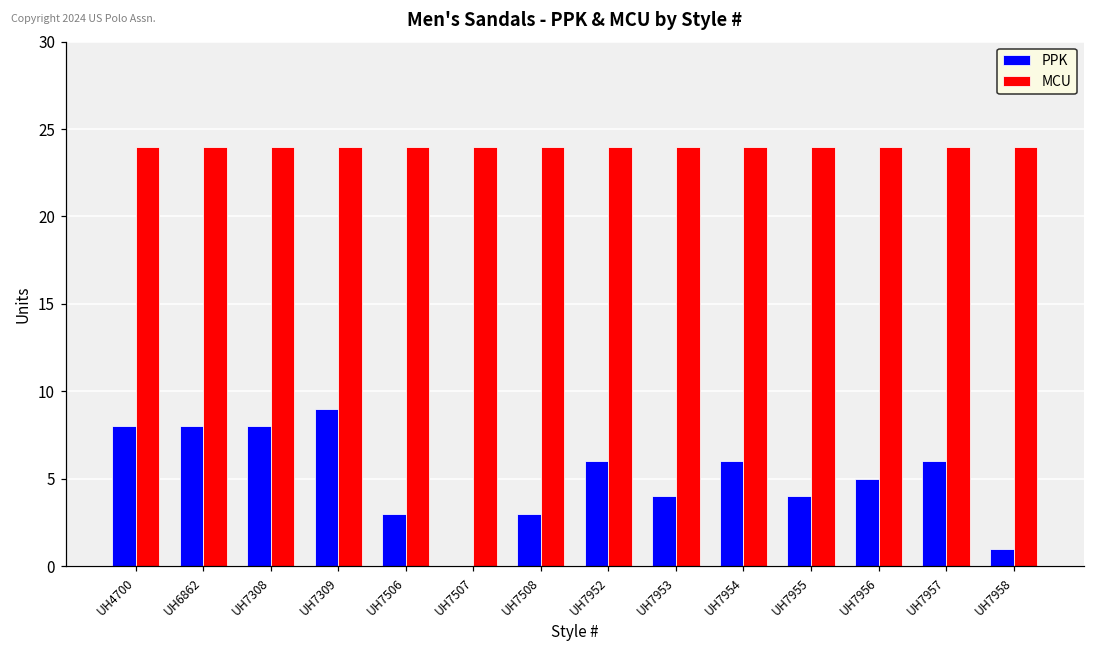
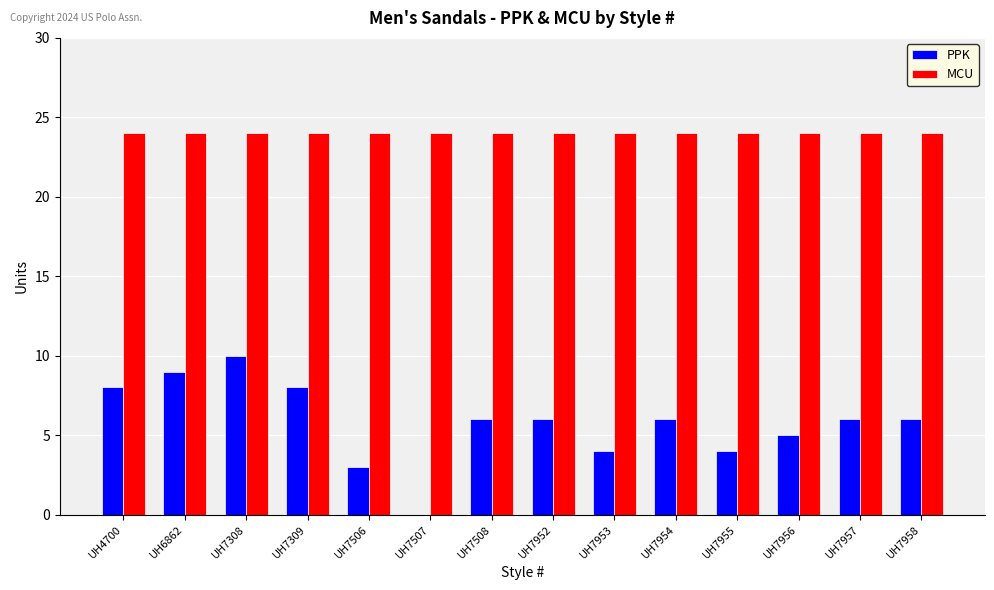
  {
    "PPK": {
      "UH4700": 8,
-     "UH6862": 8,
-     "UH7308": 8,
-     "UH7309": 9,
+     "UH6862": 9,
+     "UH7308": 10,
+     "UH7309": 8,
      "UH7506": 3,
      "UH7507": 0,
-     "UH7508": 3,
+     "UH7508": 6,
      "UH7952": 6,
      "UH7953": 4,
      "UH7954": 6,
      "UH7955": 4,
      "UH7956": 5,
      "UH7957": 6,
-     "UH7958": 1
+     "UH7958": 6
    },
    "MCU": {
      "UH4700": 24,
      "UH6862": 24,
      "UH7308": 24,
      "UH7309": 24,
      "UH7506": 24,
      "UH7507": 24,
      "UH7508": 24,
      "UH7952": 24,
      "UH7953": 24,
      "UH7954": 24,
      "UH7955": 24,
      "UH7956": 24,
      "UH7957": 24,
      "UH7958": 24
    }
  }
